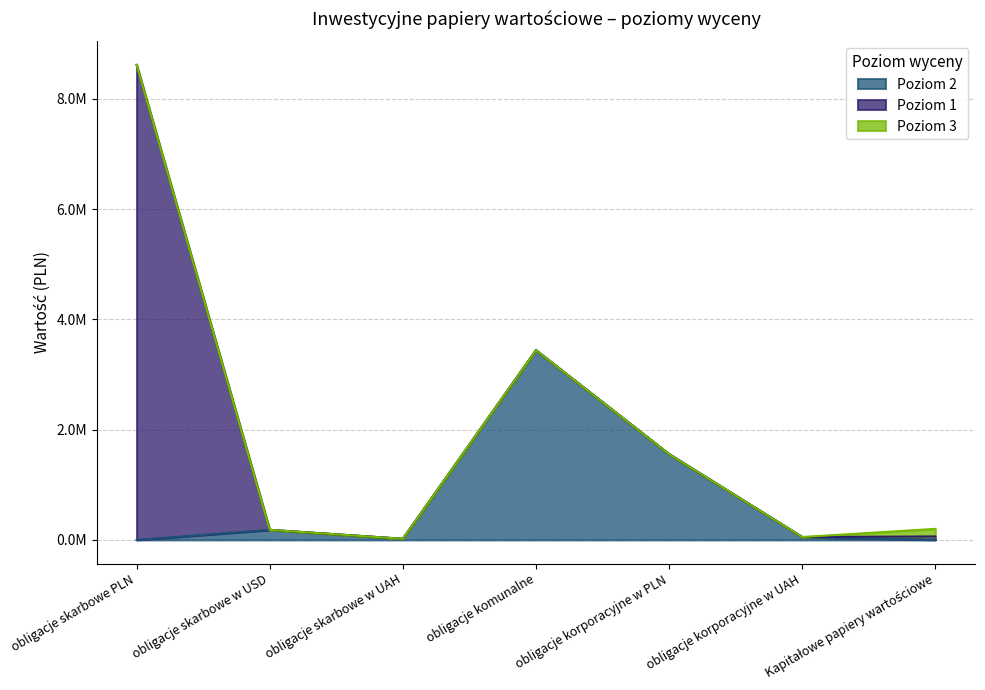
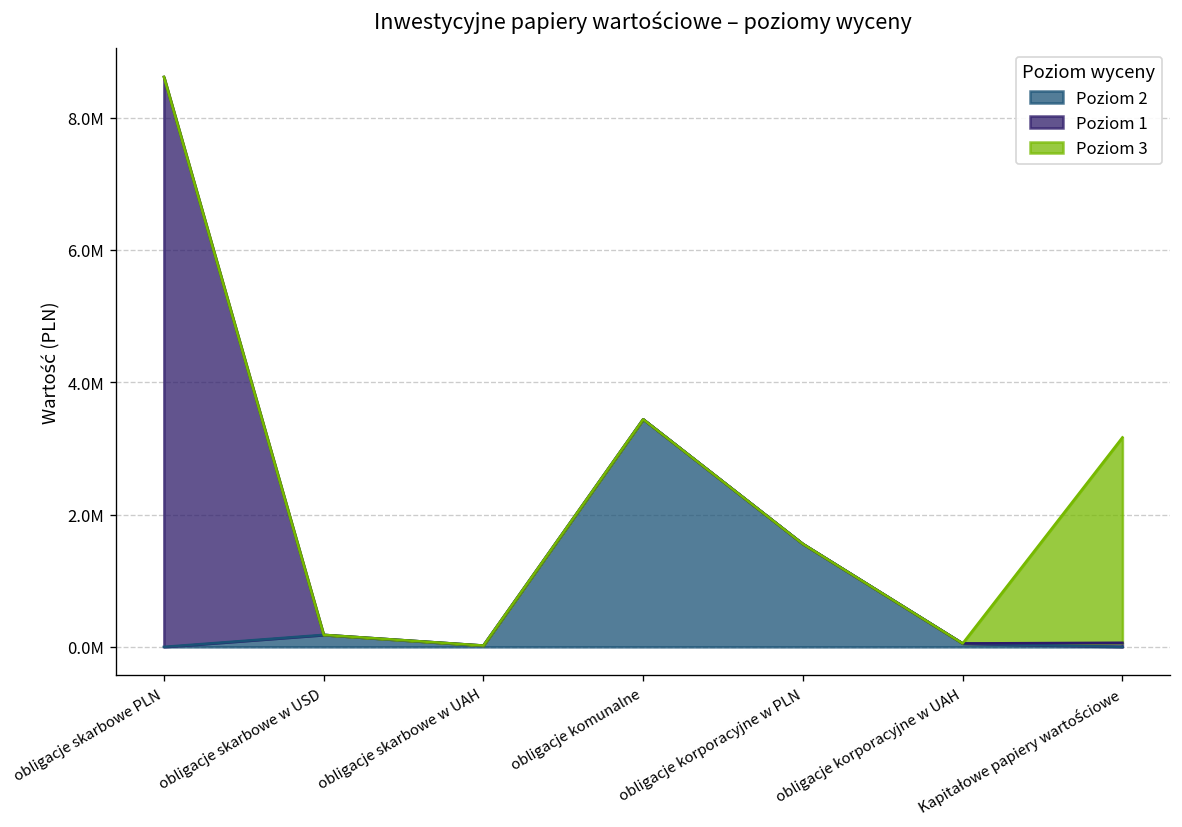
  {
    "Poziom 3": {
-     "Kapitałowe papiery wartościowe": 100000
+     "Kapitałowe papiery wartościowe": 3100000
    }
  }
